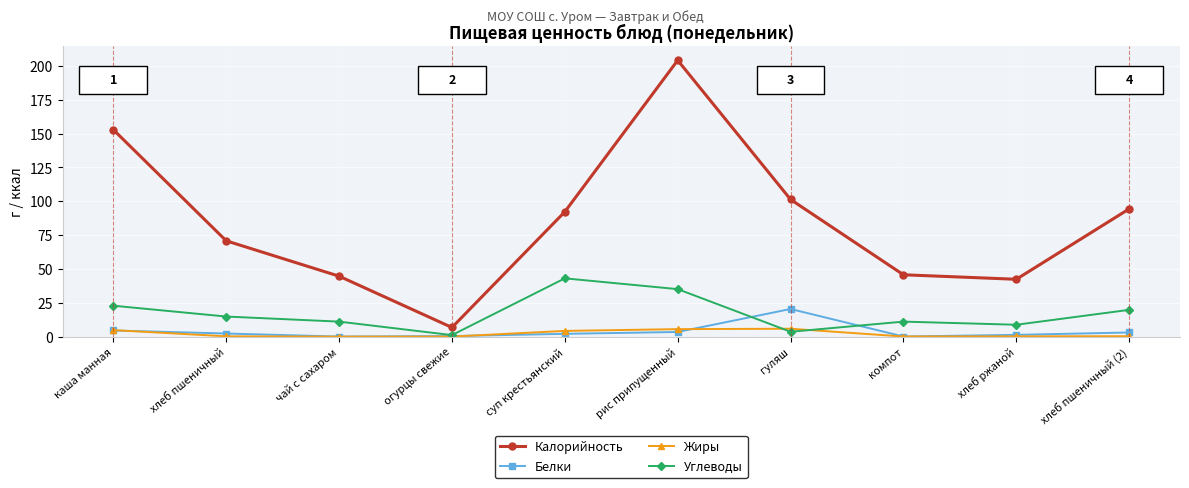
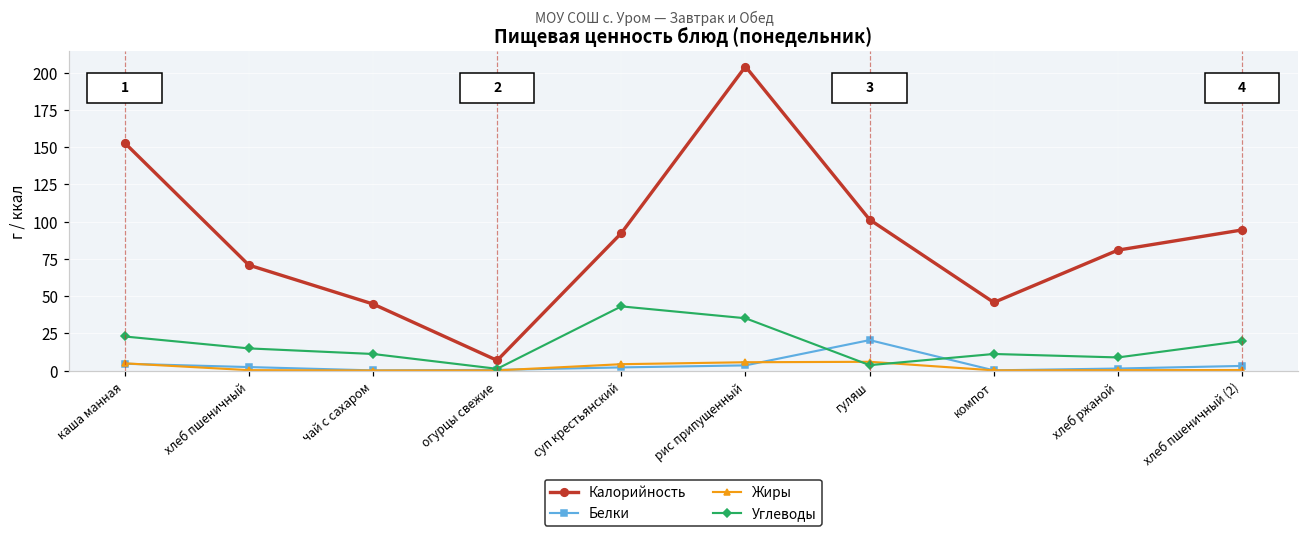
  {
    "Калорийность": {
      "каша манная": 153,
      "хлеб пшеничный": 71,
      "чай с сахаром": 45,
      "огурцы свежие": 7,
      "суп крестьянский": 92,
      "рис припущенный": 204,
      "гуляш": 101,
      "компот": 46,
-     "хлеб ржаной": 42,
+     "хлеб ржаной": 81,
      "хлеб пшеничный (2)": 94
    },
    "Белки": {
      "хлеб пшеничный": 2,
      "суп крестьянский": 2,
      "рис припущенный": 3,
      "гуляш": 20,
      "хлеб пшеничный (2)": 3
    },
    "Жиры": {
      "хлеб пшеничный": 0,
      "суп крестьянский": 4,
      "рис припущенный": 6,
      "гуляш": 6,
      "хлеб пшеничный (2)": 0
    },
    "Углеводы": {
      "каша манная": 23,
      "хлеб пшеничный": 15,
      "чай с сахаром": 11,
      "суп крестьянский": 43,
      "рис припущенный": 35,
      "гуляш": 4,
      "компот": 11,
      "хлеб ржаной": 9,
      "хлеб пшеничный (2)": 20
    }
  }
